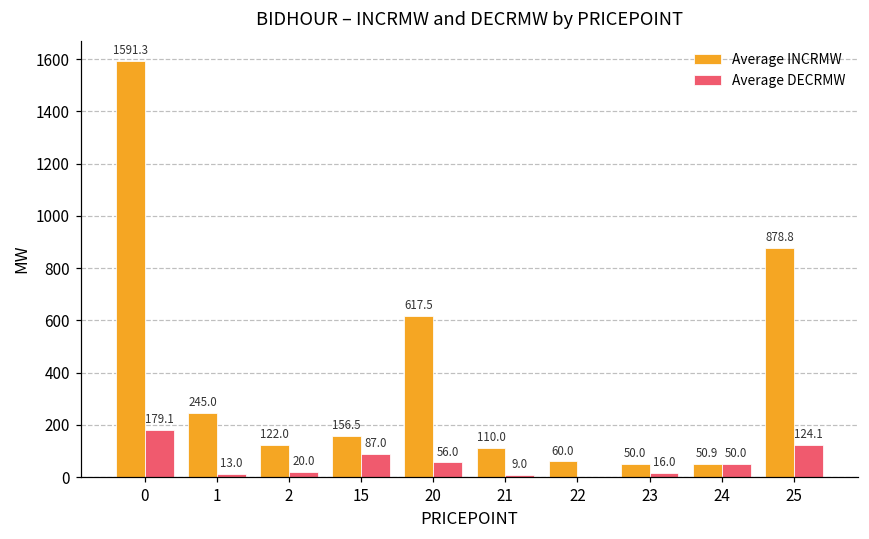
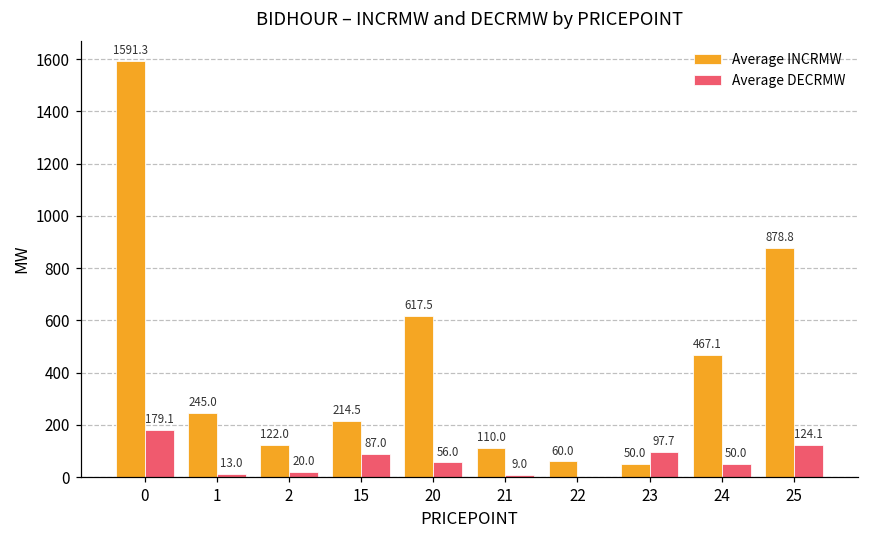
  {
    "Average INCRMW": {
      "0": 1591.3,
      "1": 245.0,
      "2": 122.0,
-     "15": 156.5,
+     "15": 214.5,
      "20": 617.5,
      "21": 110.0,
      "22": 60.0,
      "23": 50.0,
-     "24": 50.9,
+     "24": 467.1,
      "25": 878.8
    },
    "Average DECRMW": {
      "0": 179.1,
      "1": 13.0,
      "2": 20.0,
      "15": 87.0,
      "20": 56.0,
      "21": 9.0,
-     "23": 16.0,
+     "23": 97.7,
      "24": 50.0,
      "25": 124.1
    }
  }
